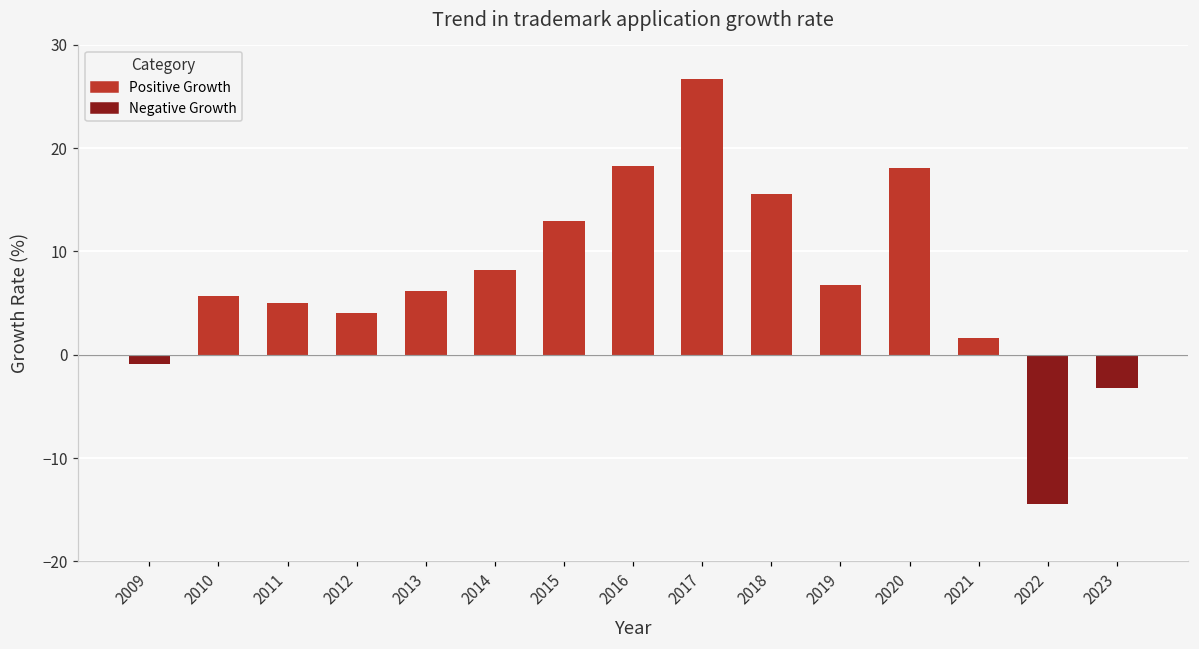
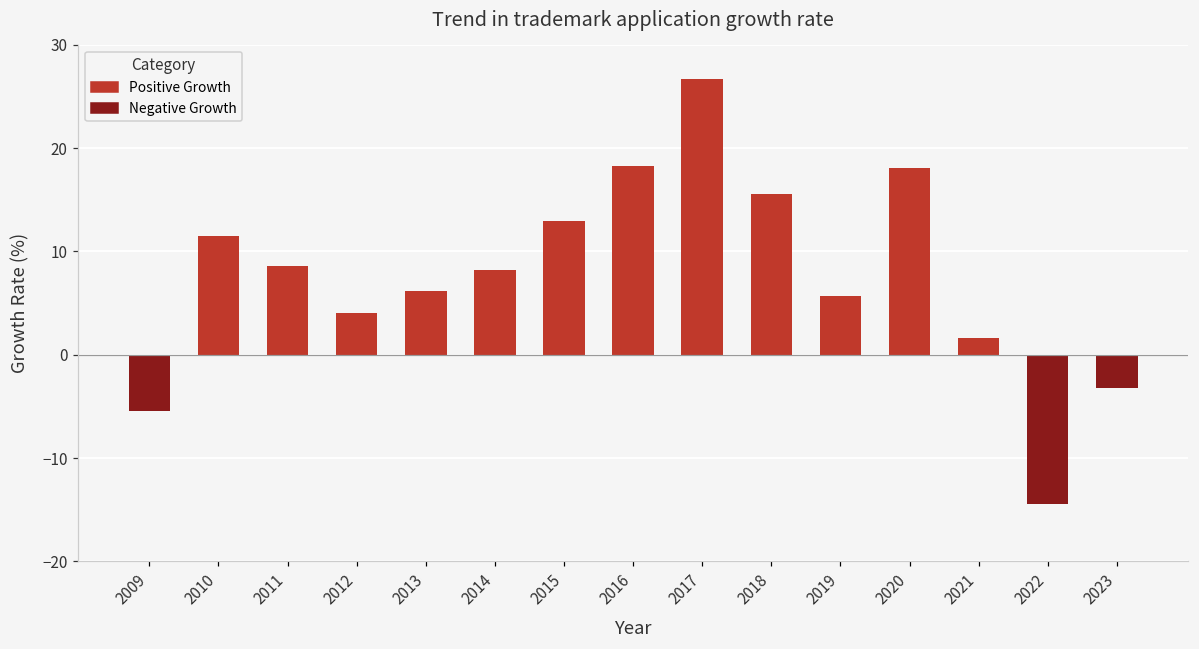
  {
-   "2009": -1,
-   "2010": 6,
-   "2011": 5,
+   "2009": -5,
+   "2010": 12,
+   "2011": 9,
    "2012": 4,
    "2013": 6,
    "2014": 8,
    "2015": 13,
    "2016": 18,
    "2017": 27,
    "2018": 16,
-   "2019": 7,
+   "2019": 6,
    "2020": 18,
    "2021": 2,
    "2022": -14,
    "2023": -3
  }
